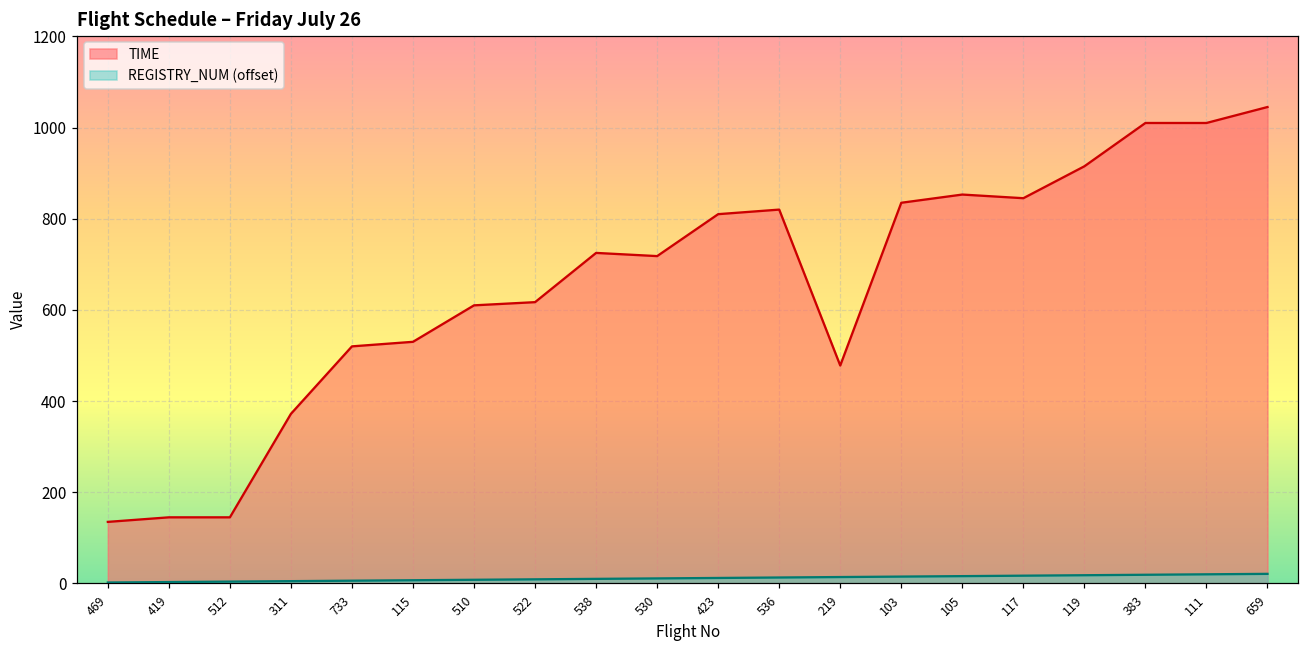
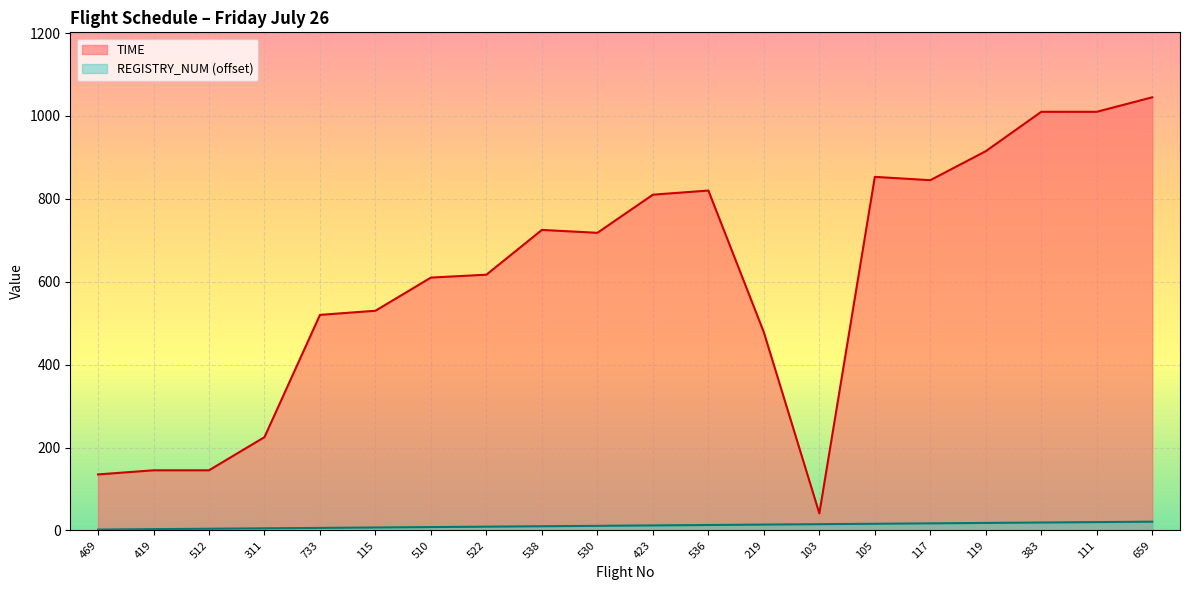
  {
    "TIME": {
      "469": 140,
      "419": 150,
      "512": 150,
-     "311": 370,
+     "311": 230,
      "733": 520,
      "115": 530,
      "510": 610,
      "522": 620,
      "538": 730,
      "530": 720,
      "423": 810,
      "536": 820,
      "219": 480,
-     "103": 840,
+     "103": 40,
      "105": 850,
      "117": 850,
      "119": 920,
      "383": 1010,
      "111": 1010,
      "659": 1050
    },
    "REGISTRY_NUM (offset)": {
      "469": 0,
      "419": 0,
      "512": 0,
      "311": 10,
      "733": 10,
      "115": 10,
      "510": 10,
      "522": 10,
      "538": 10,
      "530": 10,
      "423": 10,
      "536": 10,
      "219": 10,
      "103": 20,
      "105": 20,
      "117": 20,
      "119": 20,
      "383": 20,
      "111": 20,
      "659": 20
    }
  }
